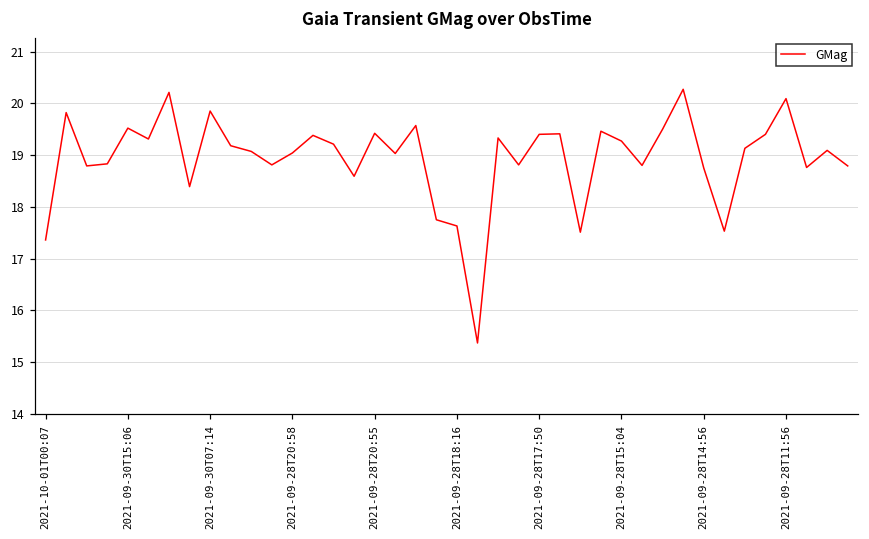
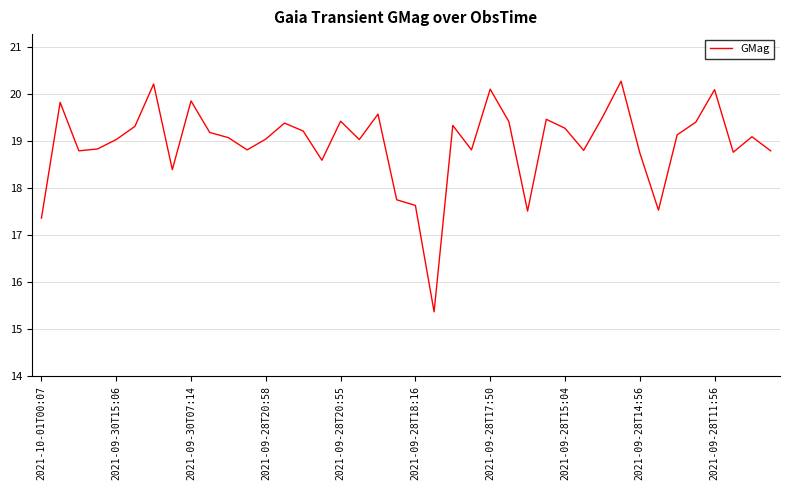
  {
    "2021-10-01T00:07": 17.4,
-   "2021-09-30T15:06": 19.5,
+   "2021-09-30T15:06": 19.0,
    "2021-09-30T07:14": 19.9,
-   "2021-09-28T17:50": 19.4,
+   "2021-09-28T17:50": 20.1,
    "2021-09-28T15:04": 19.3,
    "2021-09-28T14:56": 18.8,
    "2021-09-28T11:56": 20.1
  }
